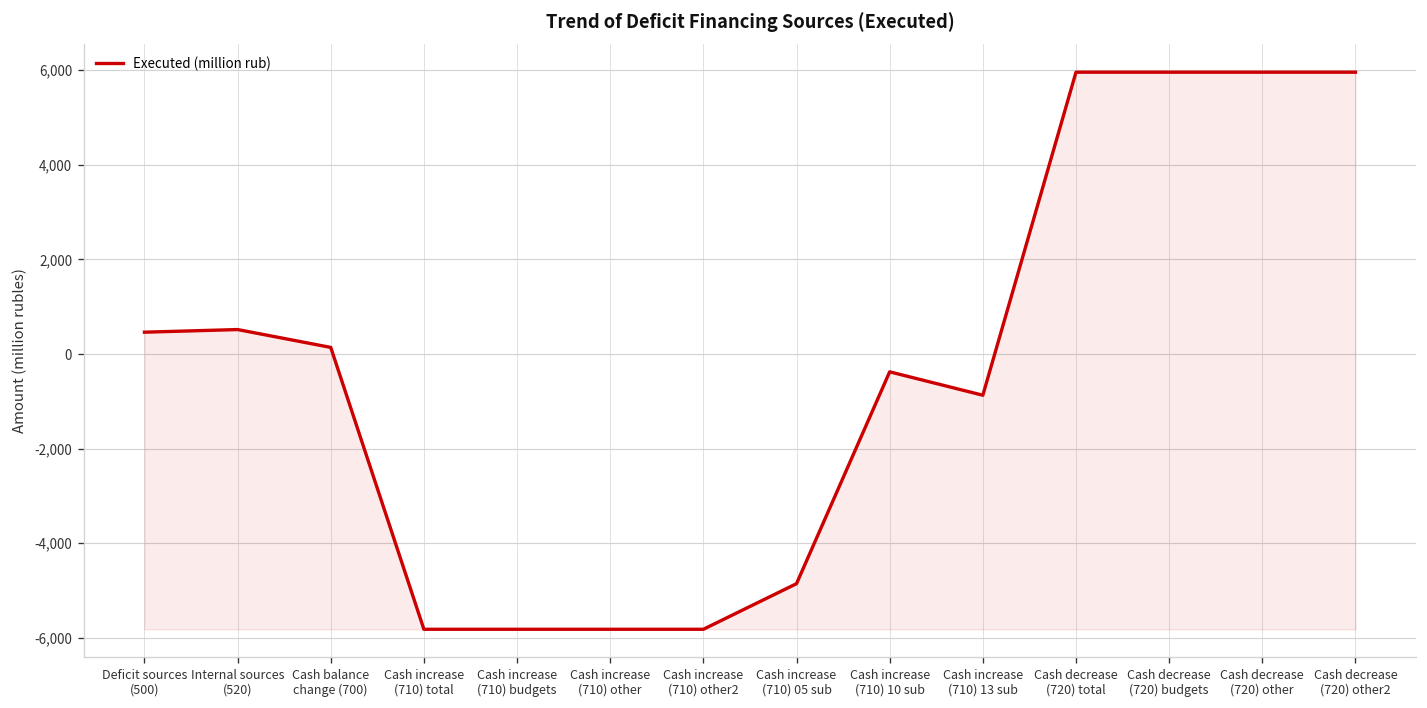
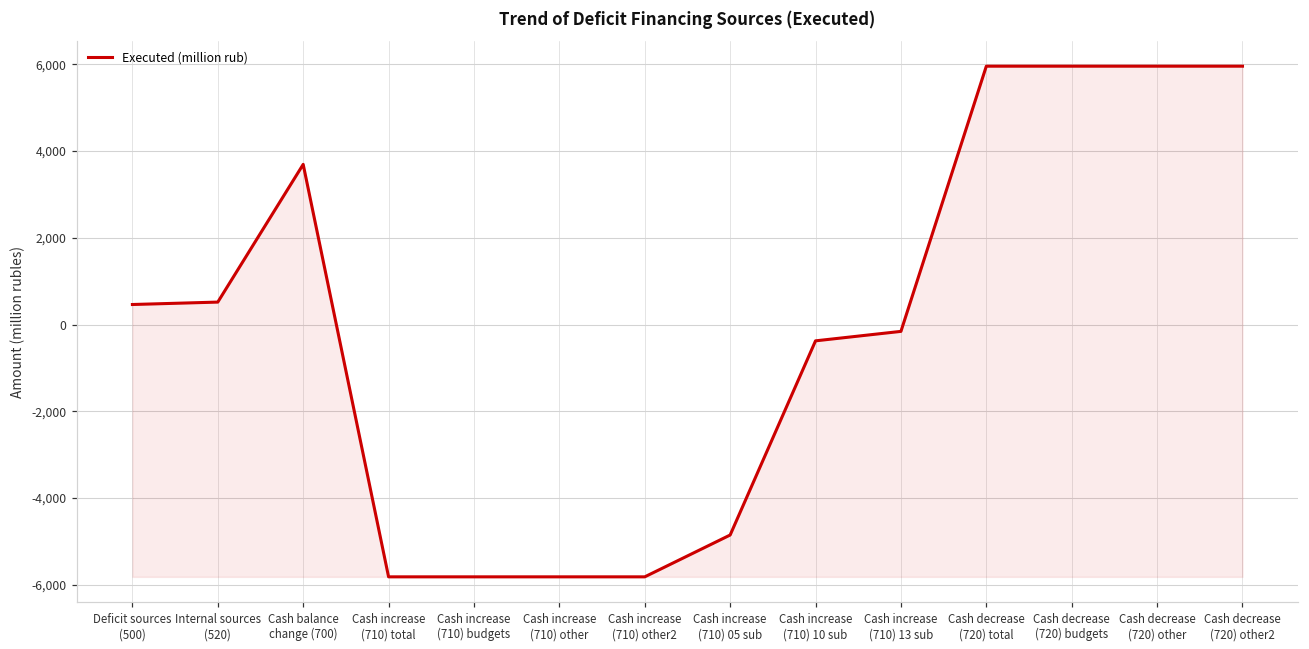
  {
    "Deficit sources (500)": "500",
    "Internal sources (520)": "500",
-   "Cash balance change (700)": "100",
+   "Cash balance change (700)": "3,700",
    "Cash increase (710) total": "-5,800",
    "Cash increase (710) budgets": "-5,800",
    "Cash increase (710) other": "-5,800",
    "Cash increase (710) other2": "-5,800",
    "Cash increase (710) 05 sub": "-4,900",
    "Cash increase (710) 10 sub": "-400",
-   "Cash increase (710) 13 sub": "-900",
+   "Cash increase (710) 13 sub": "-200",
    "Cash decrease (720) total": "6,000",
    "Cash decrease (720) budgets": "6,000",
    "Cash decrease (720) other": "6,000",
    "Cash decrease (720) other2": "6,000"
  }
